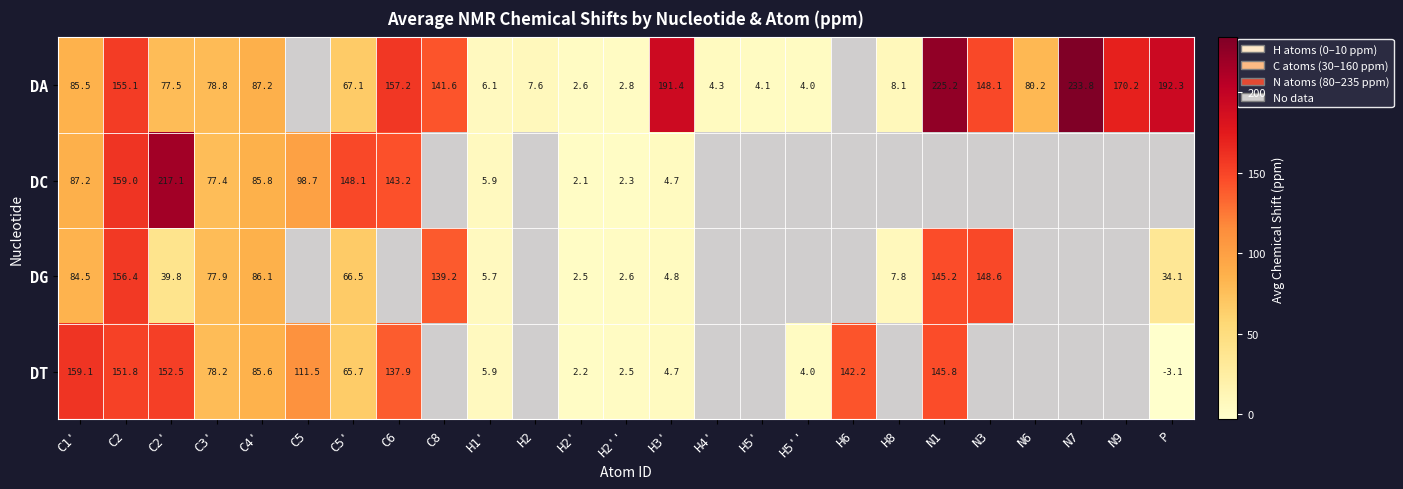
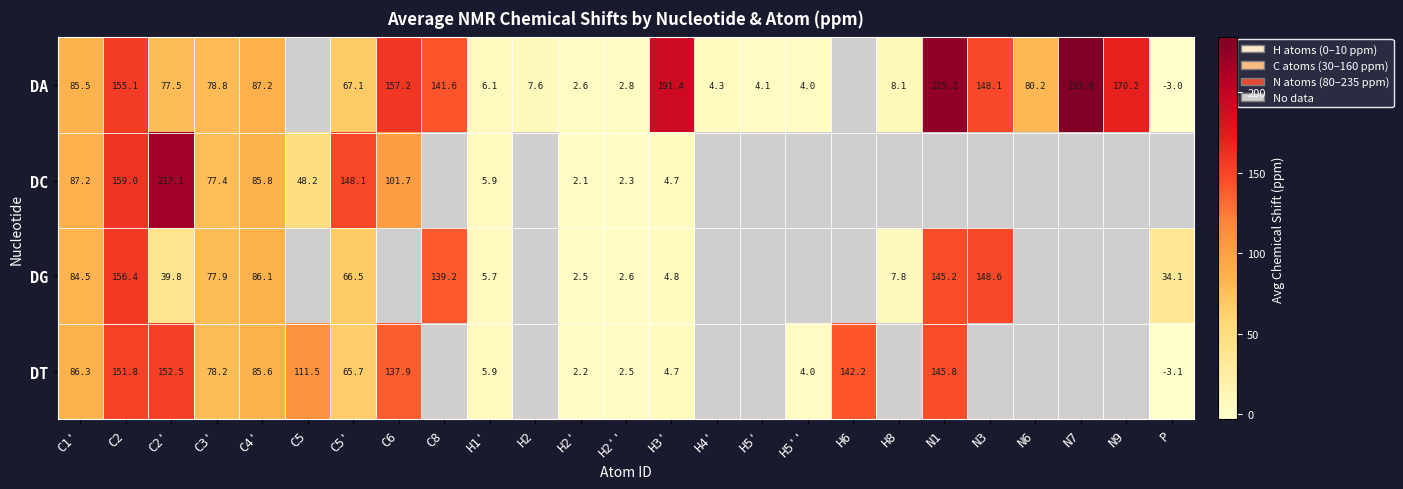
  {
    "DA": {
      "C1'": 85.5,
      "C2": 155.1,
      "C2'": 77.5,
      "C3'": 78.8,
      "C4'": 87.2,
      "C5'": 67.1,
      "C6": 157.2,
      "C8": 141.6,
      "H1'": 6.1,
      "H2": 7.6,
      "H2'": 2.6,
      "H2''": 2.8,
      "H3'": 191.4,
      "H4'": 4.3,
      "H5'": 4.1,
      "H5''": 4.0,
      "H8": 8.1,
      "N1": 225.2,
      "N3": 148.1,
      "N6": 80.2,
      "N7": 233.8,
      "N9": 170.2,
-     "P": 192.3
+     "P": -3.0
    },
    "DC": {
      "C1'": 87.2,
      "C2": 159.0,
      "C2'": 217.1,
      "C3'": 77.4,
      "C4'": 85.8,
-     "C5": 98.7,
+     "C5": 48.2,
      "C5'": 148.1,
-     "C6": 143.2,
+     "C6": 101.7,
      "H1'": 5.9,
      "H2'": 2.1,
      "H2''": 2.3,
      "H3'": 4.7
    },
    "DG": {
      "C1'": 84.5,
      "C2": 156.4,
      "C2'": 39.8,
      "C3'": 77.9,
      "C4'": 86.1,
      "C5'": 66.5,
      "C8": 139.2,
      "H1'": 5.7,
      "H2'": 2.5,
      "H2''": 2.6,
      "H3'": 4.8,
      "H8": 7.8,
      "N1": 145.2,
      "N3": 148.6,
      "P": 34.1
    },
    "DT": {
-     "C1'": 159.1,
+     "C1'": 86.3,
      "C2": 151.8,
      "C2'": 152.5,
      "C3'": 78.2,
      "C4'": 85.6,
      "C5": 111.5,
      "C5'": 65.7,
      "C6": 137.9,
      "H1'": 5.9,
      "H2'": 2.2,
      "H2''": 2.5,
      "H3'": 4.7,
      "H5''": 4.0,
      "H6": 142.2,
      "N1": 145.8,
      "P": -3.1
    }
  }
